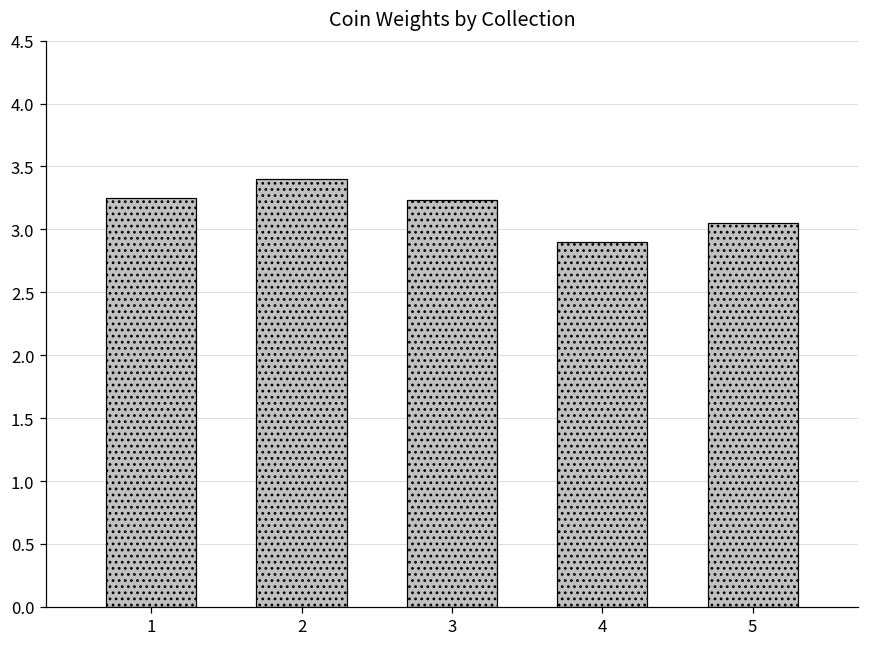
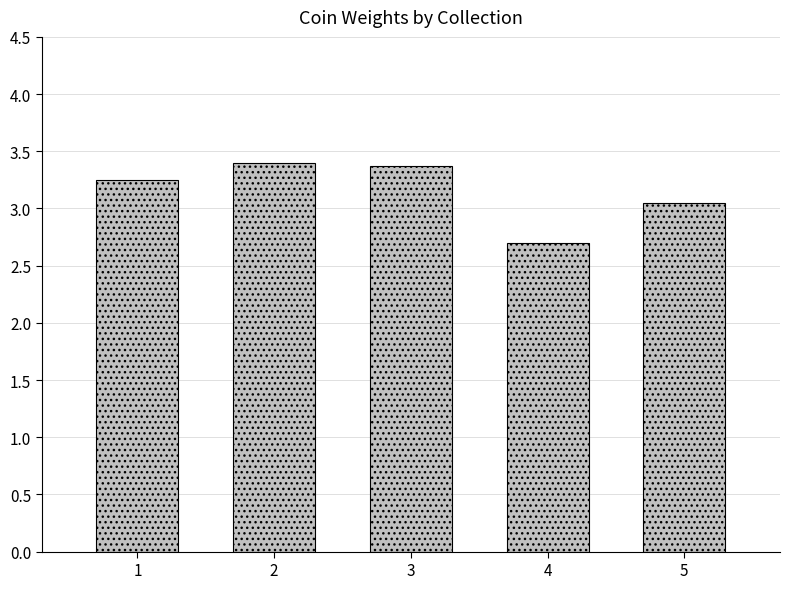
  {
    "1": 3.25,
    "2": 3.40,
-   "3": 3.23,
-   "4": 2.9,
+   "3": 3.37,
+   "4": 2.7,
    "5": 3.05
  }
